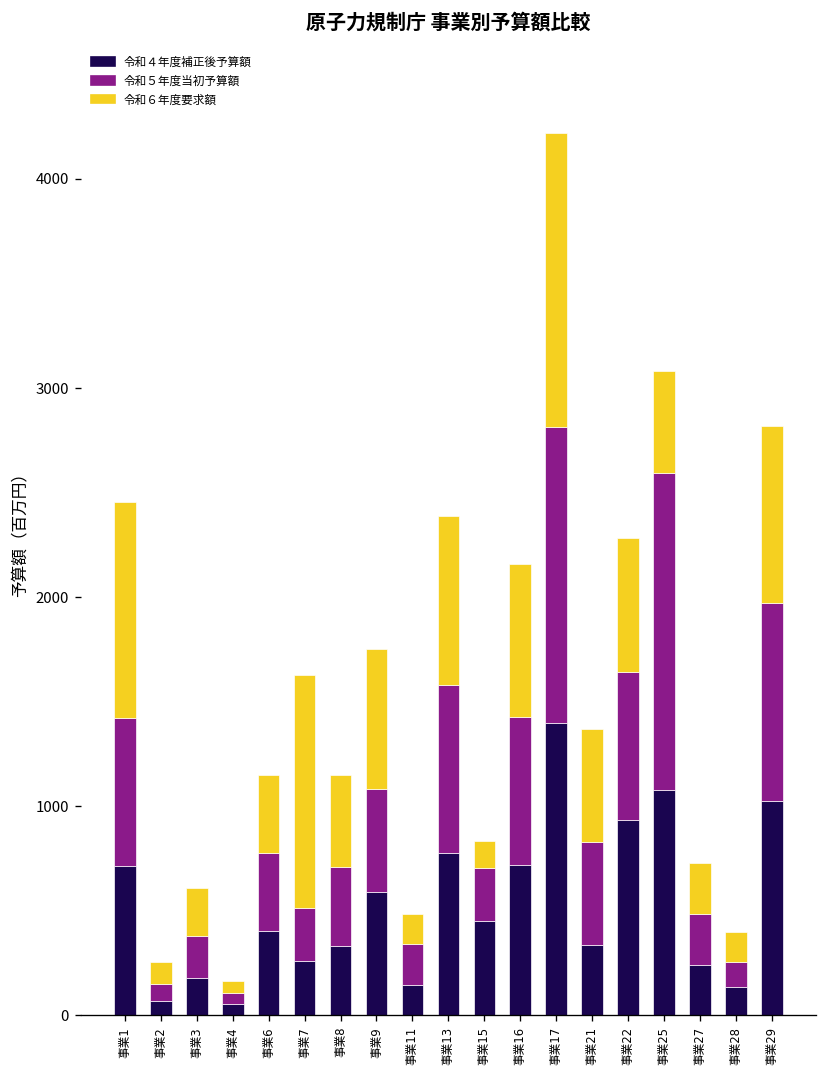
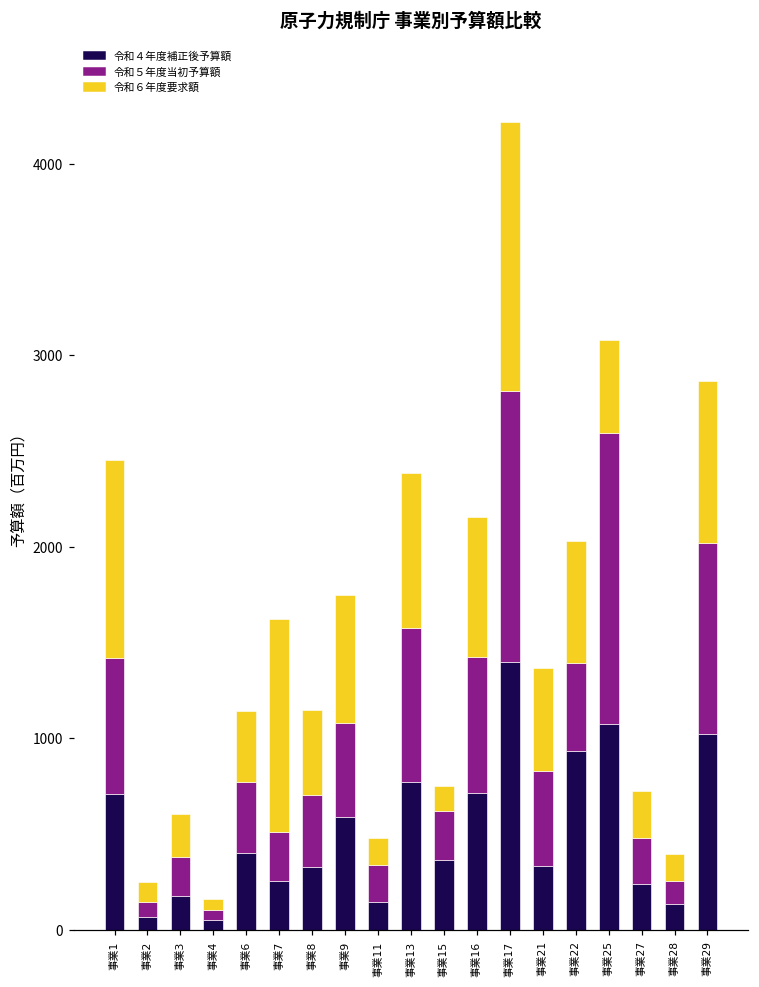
  {
    "令和４年度補正後予算額": {
      "事業1": 710,
      "事業2": 70,
      "事業3": 180,
      "事業4": 50,
      "事業6": 400,
      "事業7": 260,
      "事業8": 330,
      "事業9": 590,
      "事業11": 150,
      "事業13": 770,
-     "事業15": 450,
+     "事業15": 370,
      "事業16": 710,
      "事業17": 1400,
      "事業21": 340,
      "事業22": 930,
      "事業25": 1080,
      "事業27": 240,
      "事業28": 130,
      "事業29": 1030
    },
    "令和５年度当初予算額": {
      "事業1": 710,
      "事業2": 80,
      "事業3": 200,
      "事業4": 60,
      "事業6": 370,
      "事業7": 260,
      "事業8": 380,
      "事業9": 490,
      "事業11": 190,
      "事業13": 800,
      "事業15": 250,
      "事業16": 710,
      "事業17": 1410,
      "事業21": 490,
-     "事業22": 710,
+     "事業22": 460,
      "事業25": 1520,
      "事業27": 240,
      "事業28": 120,
-     "事業29": 950
+     "事業29": 990
    },
    "令和６年度要求額": {
      "事業1": 1030,
      "事業2": 100,
      "事業3": 230,
      "事業4": 60,
      "事業6": 370,
      "事業7": 1110,
      "事業8": 440,
      "事業9": 670,
      "事業11": 140,
      "事業13": 810,
      "事業15": 130,
      "事業16": 730,
      "事業17": 1400,
      "事業21": 540,
      "事業22": 640,
      "事業25": 490,
      "事業27": 240,
      "事業28": 140,
      "事業29": 850
    }
  }
